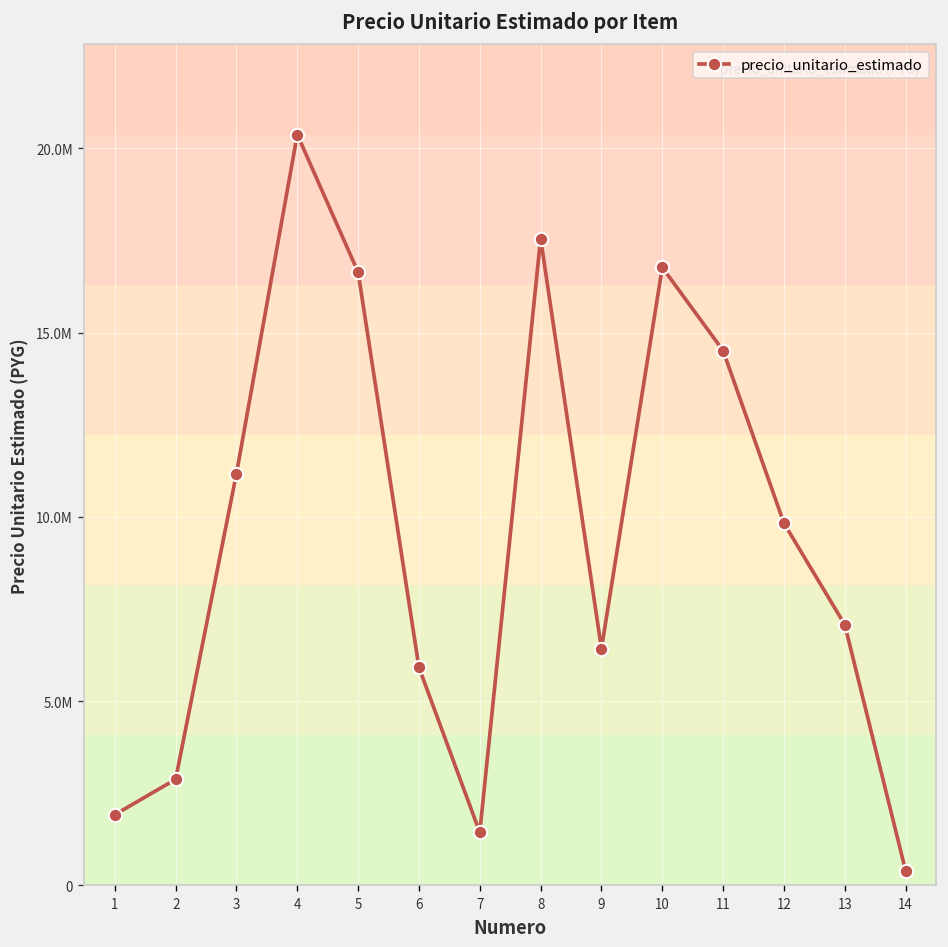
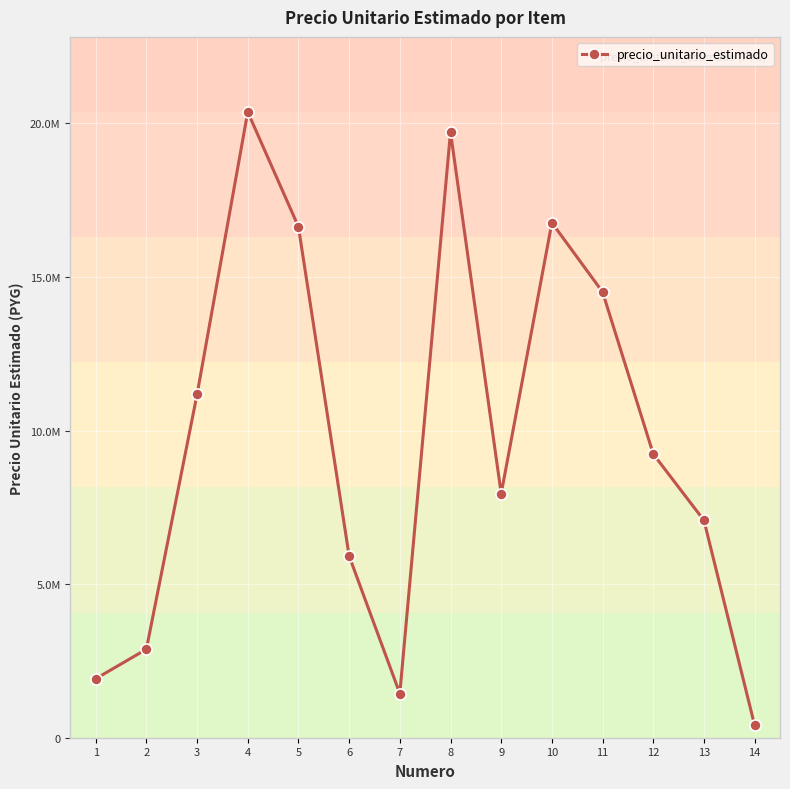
  {
    "1": 1900000,
    "2": 2900000,
    "3": 11200000,
    "4": 20400000,
    "5": 16600000,
    "6": 5900000,
    "7": 1400000,
-   "8": 17600000,
-   "9": 6400000,
+   "8": 19700000,
+   "9": 7900000,
    "10": 16800000,
    "11": 14500000,
-   "12": 9800000,
+   "12": 9200000,
    "13": 7100000,
    "14": 400000
  }
